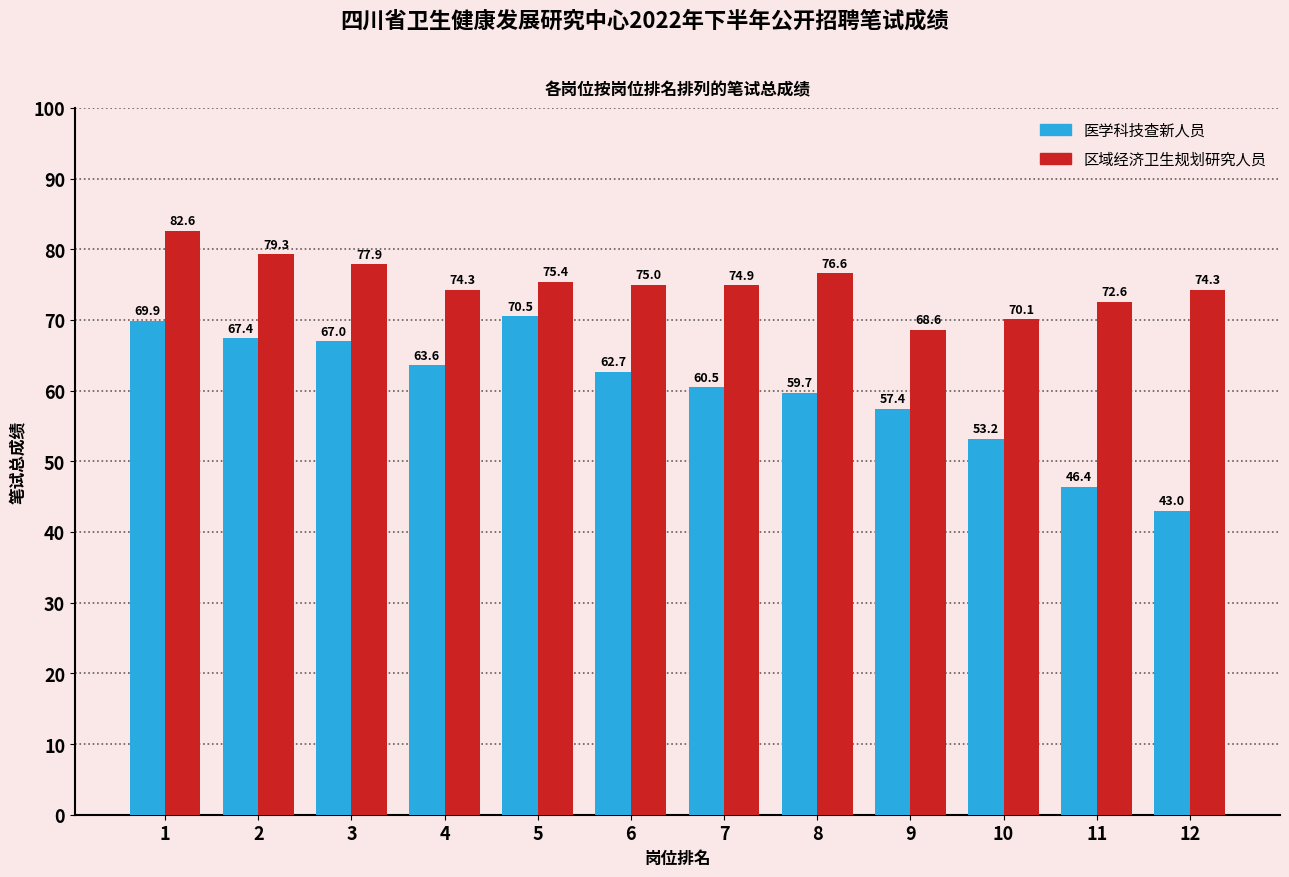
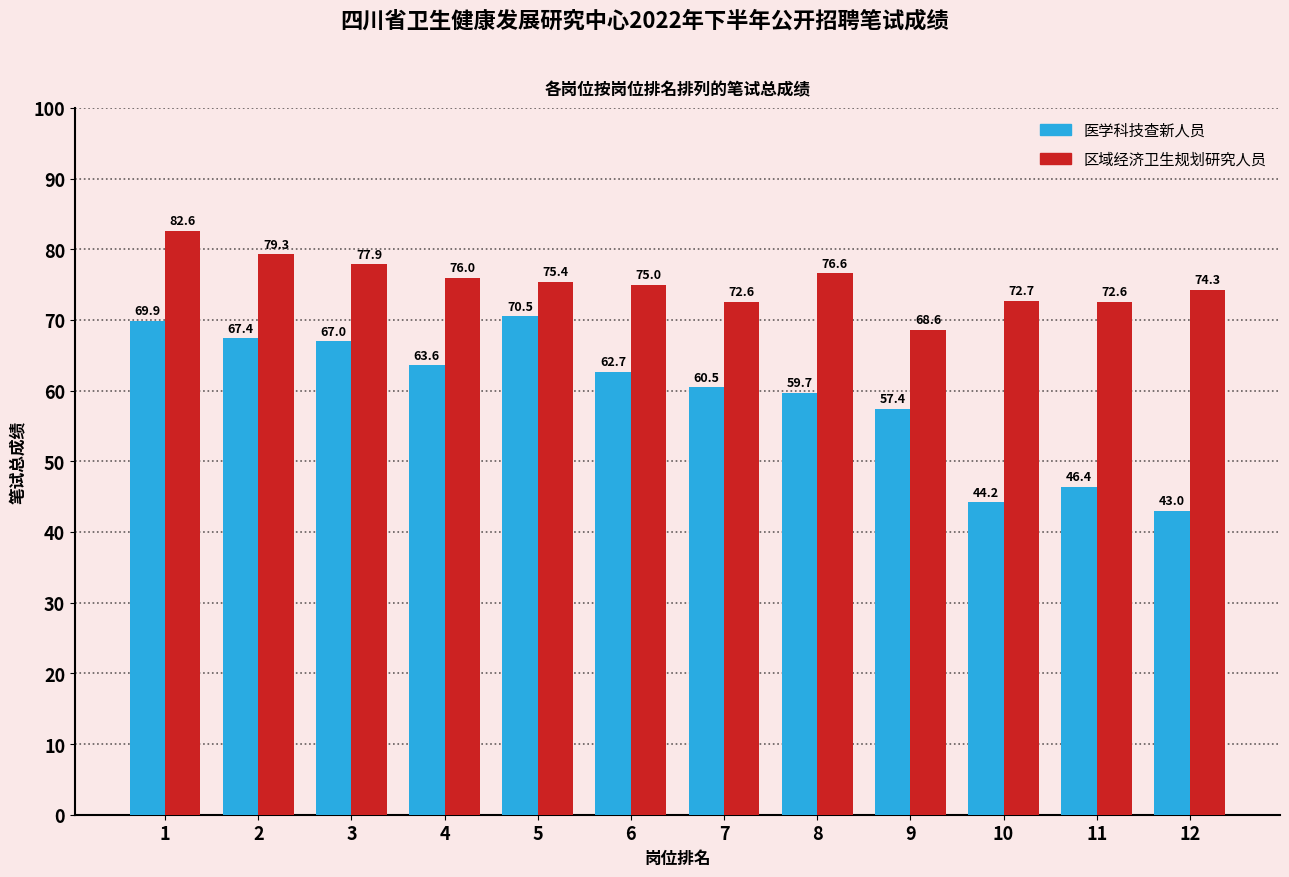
  {
    "医学科技查新人员": {
      "1": 69.9,
      "2": 67.4,
      "3": 67.0,
      "4": 63.6,
      "5": 70.5,
      "6": 62.7,
      "7": 60.5,
      "8": 59.7,
      "9": 57.4,
-     "10": 53.2,
+     "10": 44.2,
      "11": 46.4,
      "12": 43.0
    },
    "区域经济卫生规划研究人员": {
      "1": 82.6,
      "2": 79.3,
      "3": 77.9,
-     "4": 74.3,
+     "4": 76.0,
      "5": 75.4,
      "6": 75.0,
-     "7": 74.9,
+     "7": 72.6,
      "8": 76.6,
      "9": 68.6,
-     "10": 70.1,
+     "10": 72.7,
      "11": 72.6,
      "12": 74.3
    }
  }
